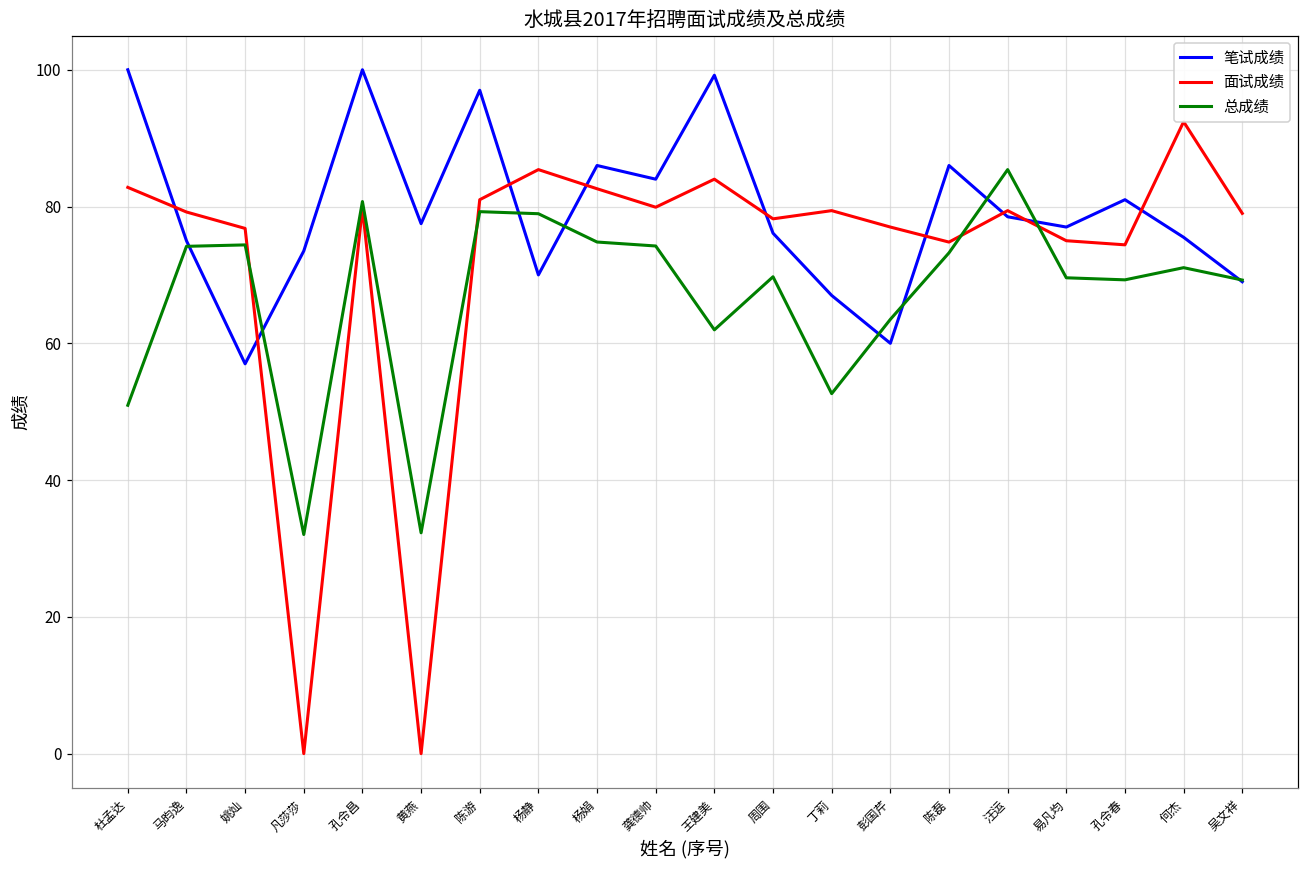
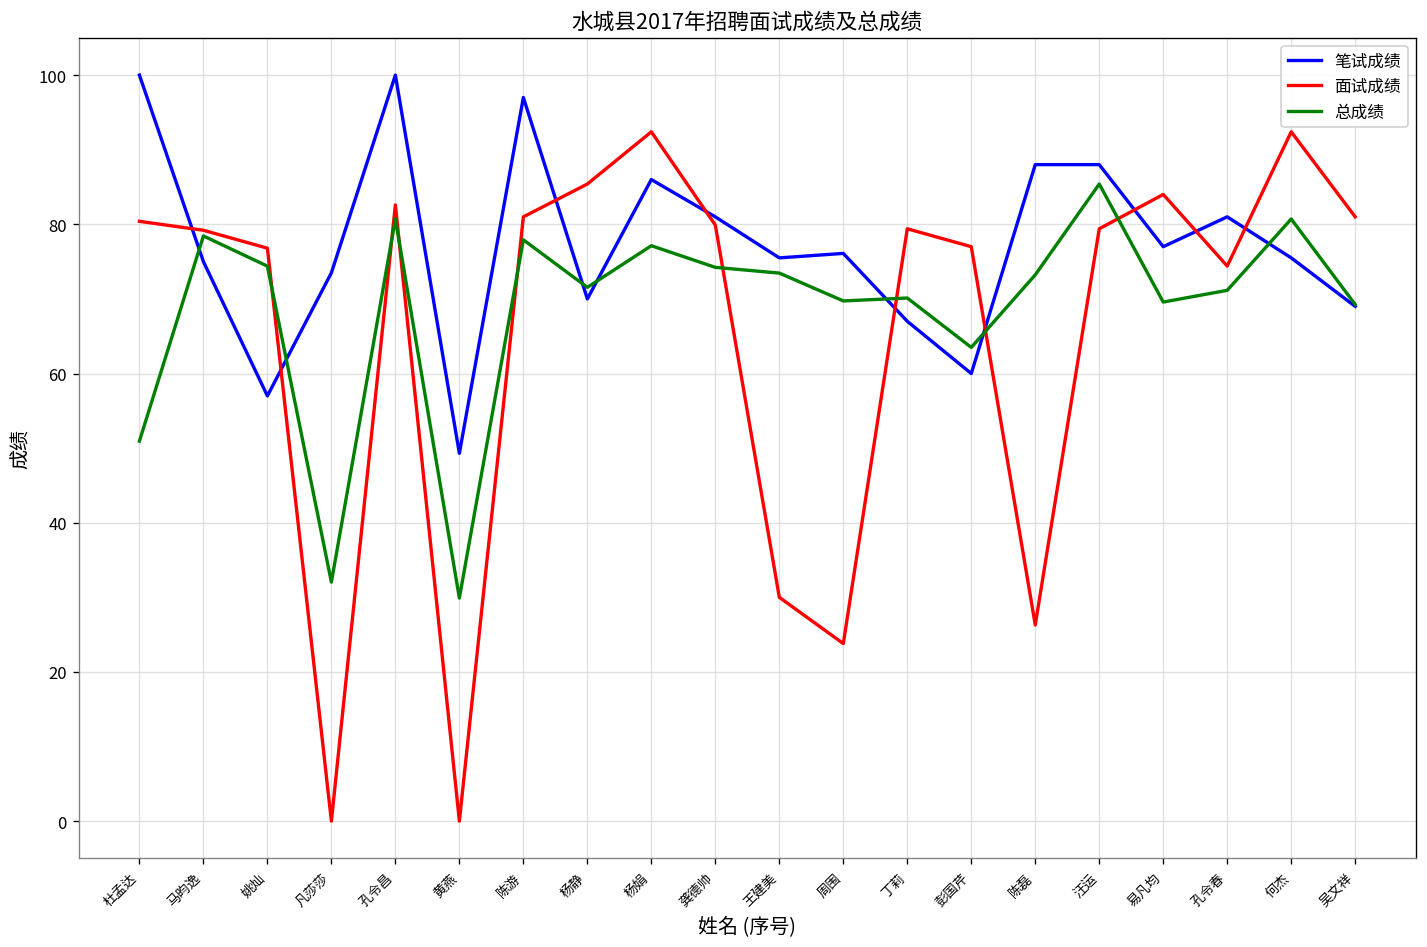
  {
    "笔试成绩": {
      "杜孟达": 100,
      "马昀逸": 75,
      "姚灿": 57,
      "凡莎莎": 74,
      "孔令昌": 100,
-     "黄燕": 78,
+     "黄燕": 49,
      "陈游": 97,
      "杨静": 70,
      "杨娟": 86,
-     "龚德帅": 84,
-     "王建美": 99,
+     "龚德帅": 81,
+     "王建美": 76,
      "周围": 76,
      "丁莉": 67,
      "彭国芹": 60,
-     "陈磊": 86,
-     "汪运": 79,
+     "陈磊": 88,
+     "汪运": 88,
      "易凡均": 77,
      "孔令春": 81,
      "何杰": 76
    },
    "面试成绩": {
-     "杜孟达": 83,
+     "杜孟达": 80,
      "马昀逸": 79,
      "姚灿": 77,
      "凡莎莎": 0,
-     "孔令昌": 80,
+     "孔令昌": 83,
      "黄燕": 0,
      "陈游": 81,
      "杨静": 85,
-     "杨娟": 83,
+     "杨娟": 92,
      "龚德帅": 80,
-     "王建美": 84,
-     "周围": 78,
+     "王建美": 30,
+     "周围": 24,
      "丁莉": 79,
      "彭国芹": 77,
-     "陈磊": 75,
+     "陈磊": 26,
      "汪运": 79,
-     "易凡均": 75,
+     "易凡均": 84,
      "孔令春": 74,
      "何杰": 92,
-     "吴文祥": 79
+     "吴文祥": 81
    },
    "总成绩": {
      "杜孟达": 51,
-     "马昀逸": 74,
+     "马昀逸": 78,
      "姚灿": 74,
      "凡莎莎": 32,
      "孔令昌": 81,
-     "黄燕": 32,
-     "陈游": 79,
-     "杨静": 79,
-     "杨娟": 75,
+     "黄燕": 30,
+     "陈游": 78,
+     "杨静": 72,
+     "杨娟": 77,
      "龚德帅": 74,
-     "王建美": 62,
+     "王建美": 73,
      "周围": 70,
-     "丁莉": 53,
+     "丁莉": 70,
      "彭国芹": 64,
      "陈磊": 73,
      "汪运": 85,
      "易凡均": 70,
-     "孔令春": 69,
-     "何杰": 71
+     "孔令春": 71,
+     "何杰": 81
    }
  }
